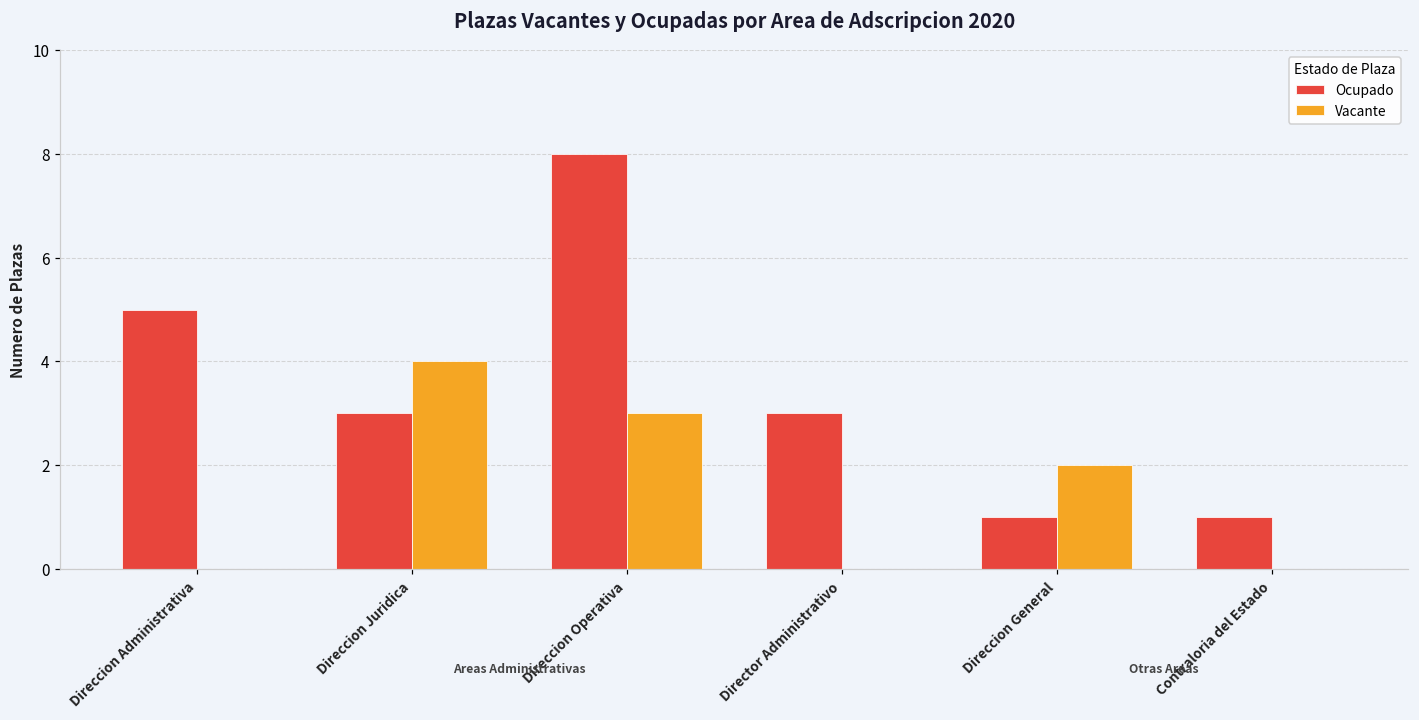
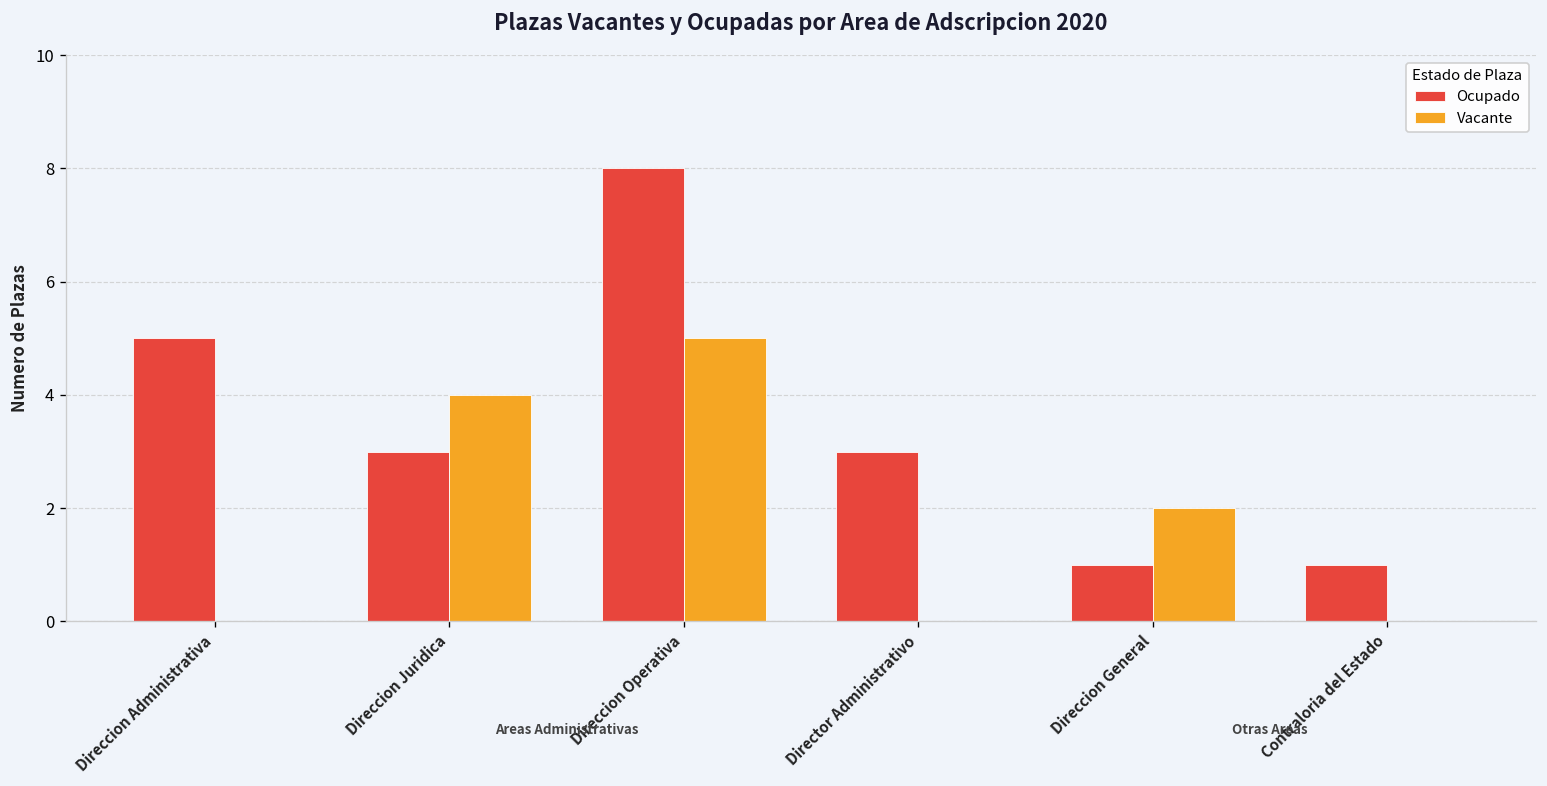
  {
    "Ocupado": {
      "Direccion Administrativa": 5,
      "Direccion Juridica": 3,
      "Direccion Operativa": 8,
      "Director Administrativo": 3,
      "Direccion General": 1,
      "Contraloria del Estado": 1
    },
    "Vacante": {
      "Direccion Administrativa": 0,
      "Direccion Juridica": 4,
-     "Direccion Operativa": 3,
+     "Direccion Operativa": 5,
      "Director Administrativo": 0,
      "Direccion General": 2,
      "Contraloria del Estado": 0
    }
  }
